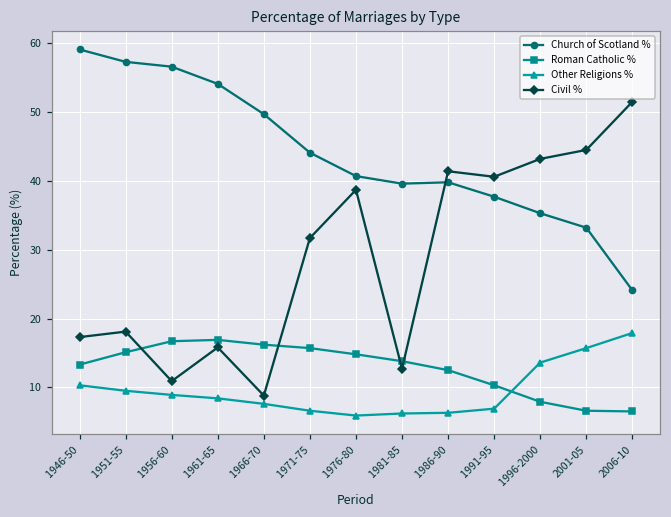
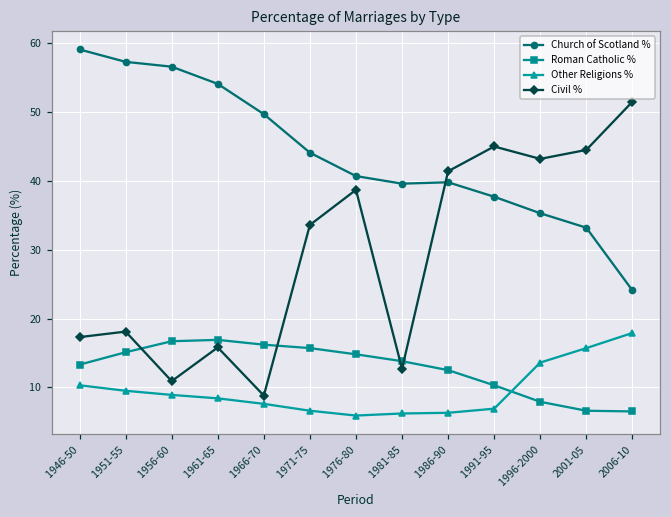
  {
    "Civil %": {
      "1946-50": 17,
      "1951-55": 18,
      "1956-60": 11,
      "1961-65": 16,
      "1966-70": 9,
-     "1971-75": 32,
+     "1971-75": 34,
      "1976-80": 39,
      "1981-85": 13,
      "1986-90": 41,
-     "1991-95": 41,
+     "1991-95": 45,
      "1996-2000": 43,
      "2001-05": 45,
      "2006-10": 52
    }
  }
